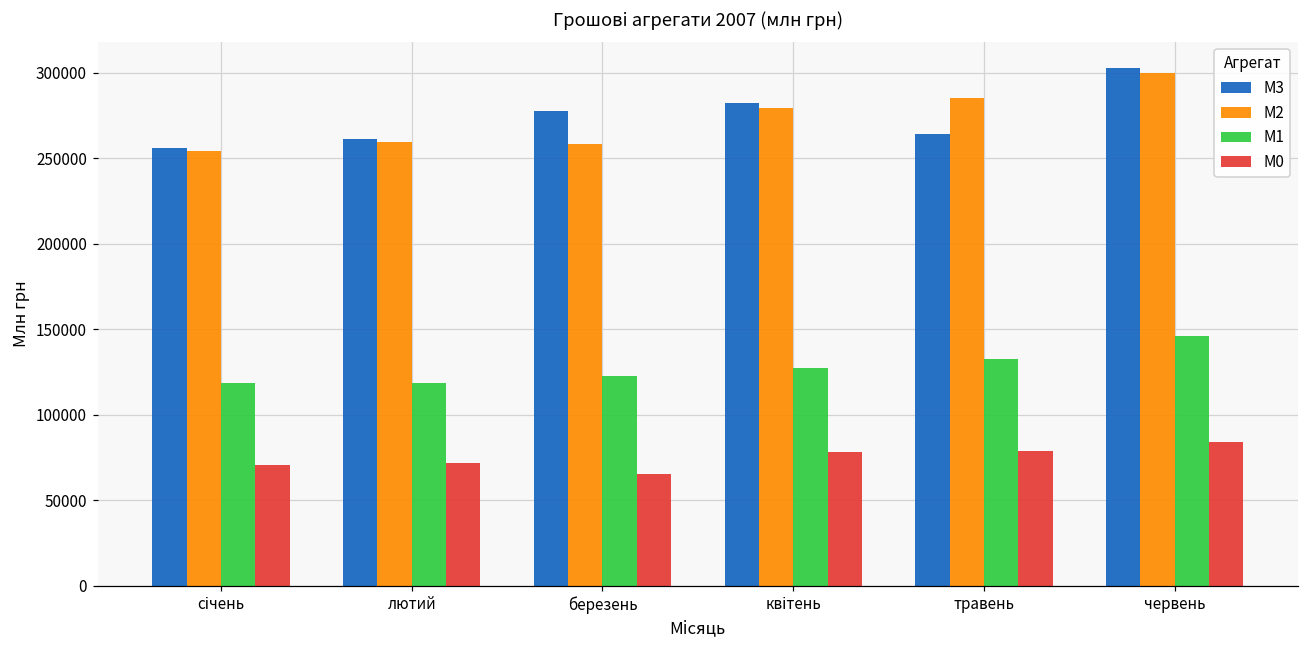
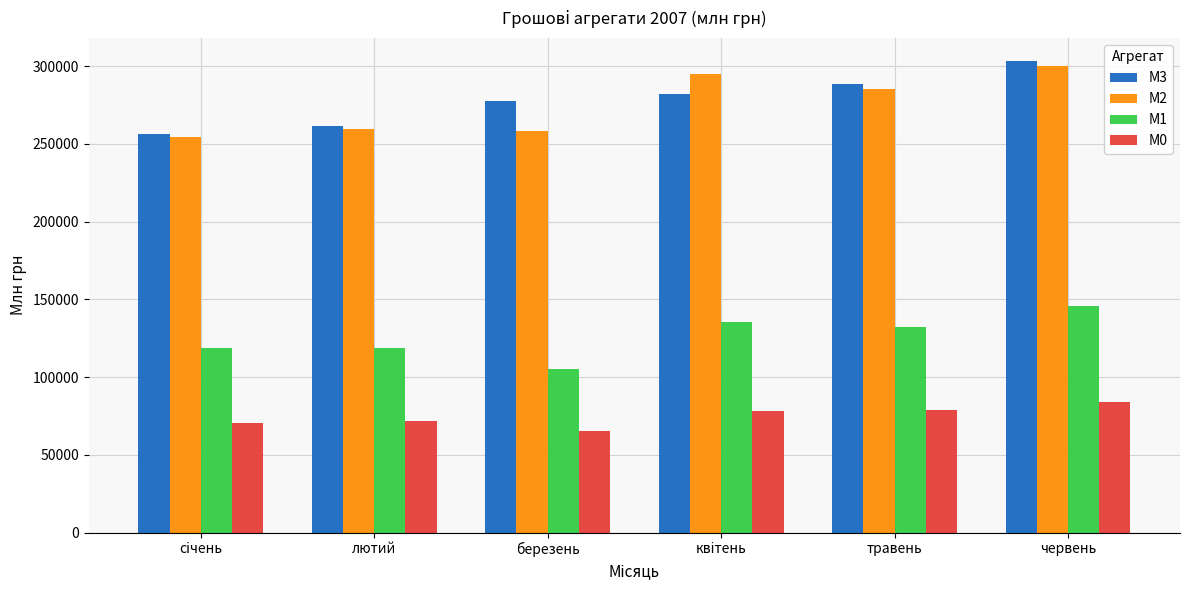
  {
    "М3": {
      "січень": 256000,
      "лютий": 261000,
      "березень": 278000,
      "квітень": 282000,
-     "травень": 264000,
+     "травень": 288000,
      "червень": 303000
    },
    "М2": {
      "січень": 254000,
      "лютий": 259000,
      "березень": 258000,
-     "квітень": 279000,
+     "квітень": 295000,
      "травень": 285000,
      "червень": 300000
    },
    "М1": {
      "січень": 118000,
      "лютий": 118000,
-     "березень": 123000,
-     "квітень": 127000,
+     "березень": 105000,
+     "квітень": 135000,
      "травень": 132000,
      "червень": 146000
    },
    "М0": {
      "січень": 71000,
      "лютий": 72000,
      "березень": 65000,
      "квітень": 78000,
      "травень": 79000,
      "червень": 84000
    }
  }
